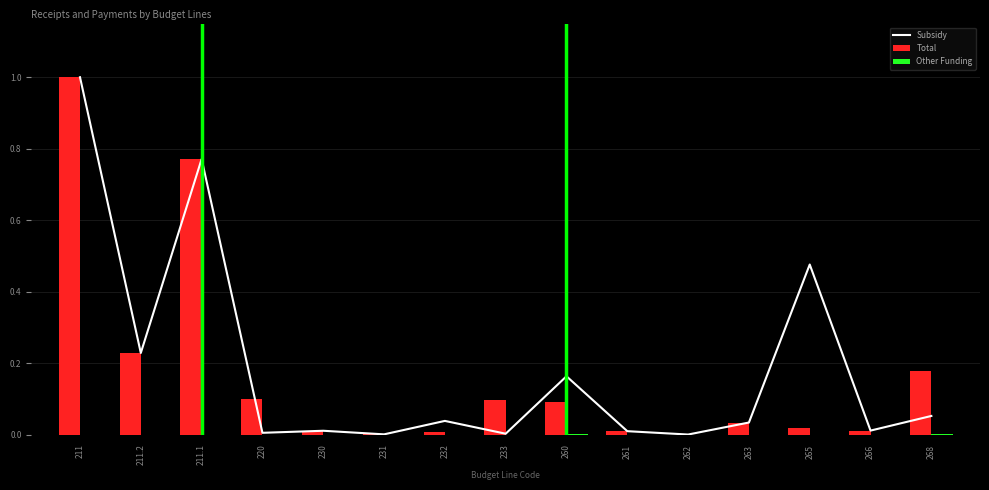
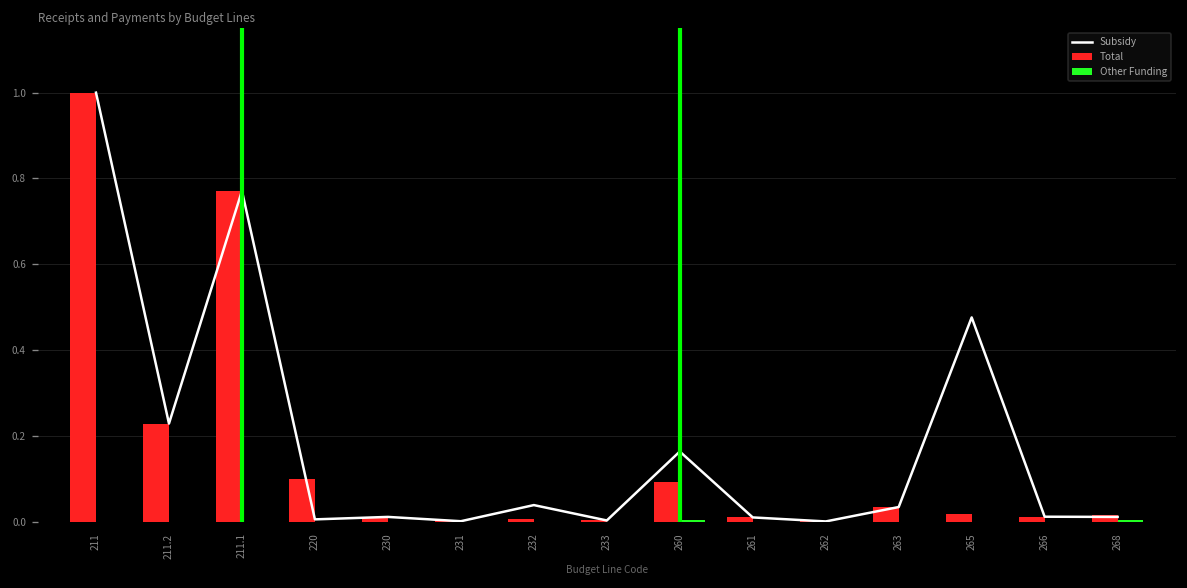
  {
    "Total": {
      "211": 1.00,
      "211.2": 0.23,
      "211.1": 0.77,
      "220": 0.10,
      "230": 0.01,
-     "233": 0.10,
+     "233": 0.00,
      "260": 0.09,
      "261": 0.01,
      "263": 0.03,
      "265": 0.02,
      "266": 0.01,
-     "268": 0.18
+     "268": 0.01
    },
    "Subsidy": {
      "211": 1.00,
      "211.2": 0.23,
      "211.1": 0.77,
      "220": 0.01,
      "230": 0.01,
      "231": 0.00,
      "232": 0.04,
      "233": 0.00,
      "260": 0.16,
      "261": 0.01,
      "262": 0.00,
      "263": 0.03,
      "265": 0.48,
      "266": 0.01,
-     "268": 0.05
+     "268": 0.01
    },
    "Other Funding": {
      "211": 0.00,
      "211.2": 0.00,
      "211.1": 0.00,
      "220": 0.00,
      "230": 0.00,
      "231": 0.00,
      "232": 0.00,
      "233": 0.00,
      "261": 0.00,
      "262": 0.00,
      "263": 0.00,
      "265": 0.00,
      "266": 0.00
    }
  }
